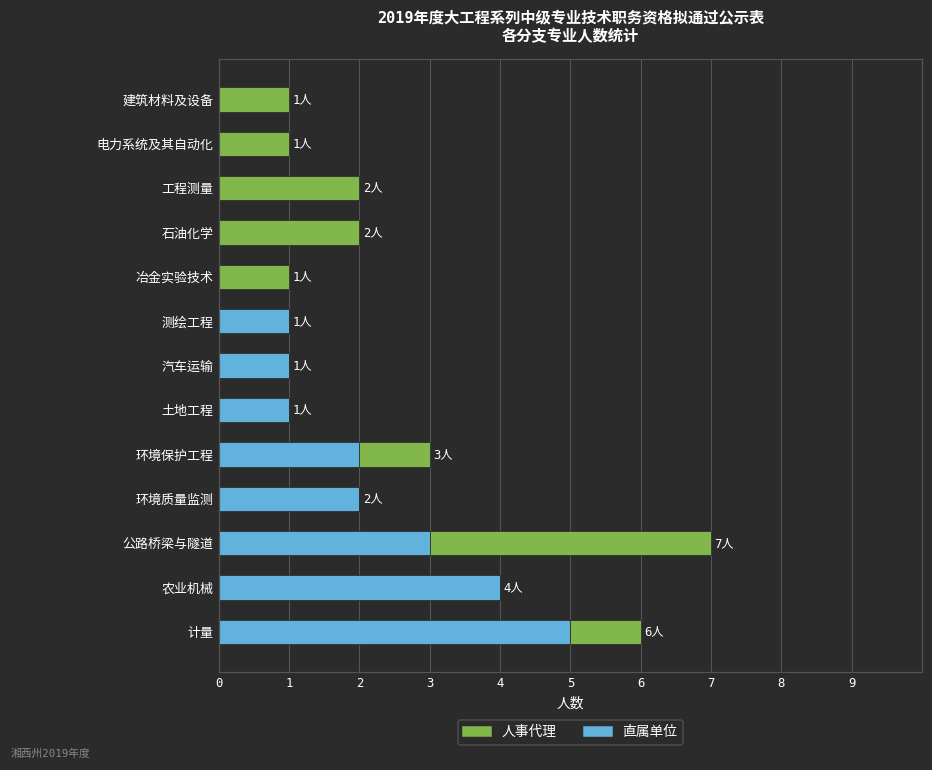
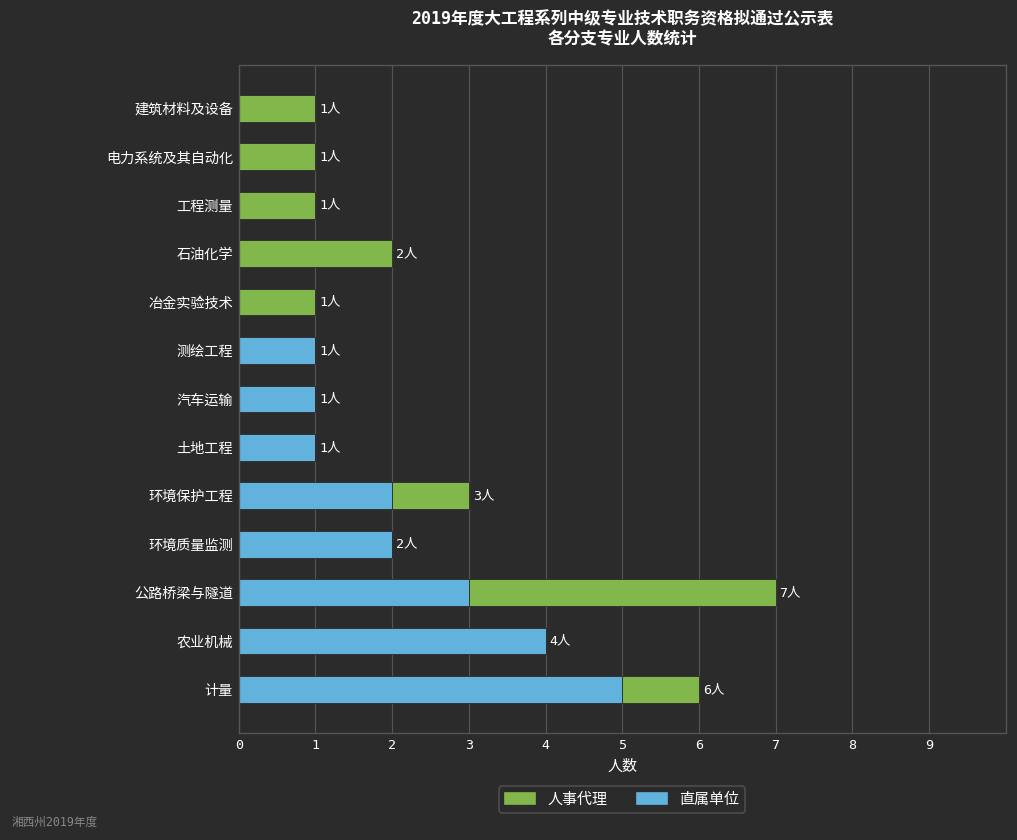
  {
    "直属单位": {
      "测绘工程": "1人",
      "汽车运输": "1人",
      "土地工程": "1人",
      "环境质量监测": "2人",
      "农业机械": "4人"
    },
    "人事代理": {
      "建筑材料及设备": "1人",
      "电力系统及其自动化": "1人",
-     "工程测量": "2人",
+     "工程测量": "1人",
      "石油化学": "2人",
      "冶金实验技术": "1人"
    }
  }
